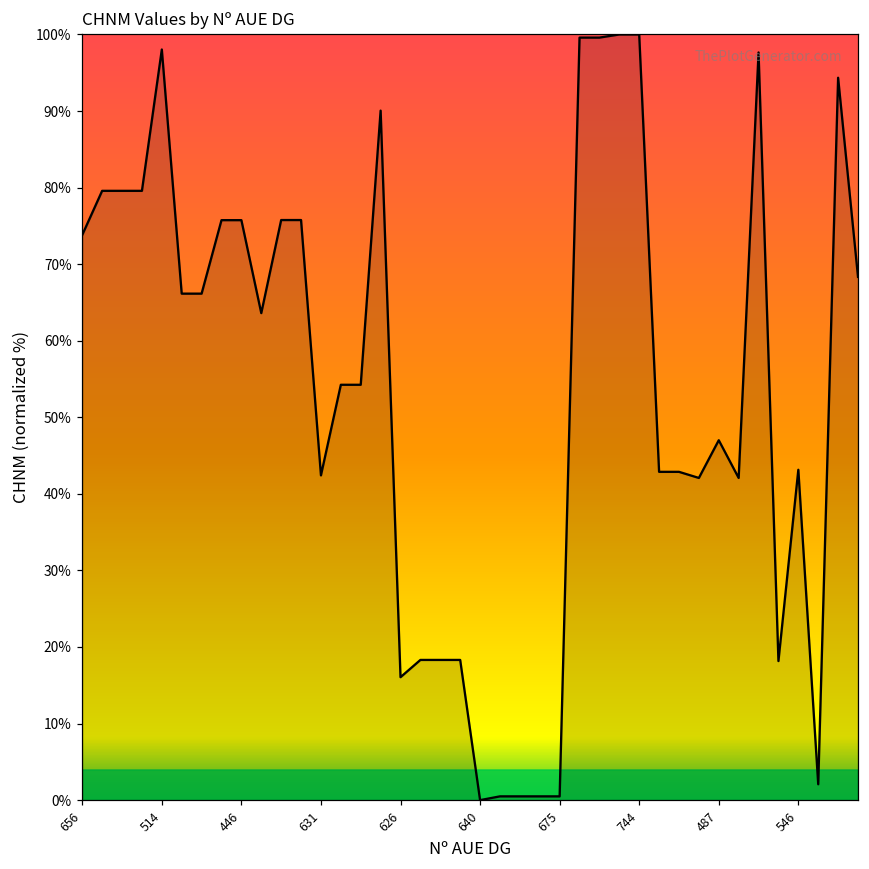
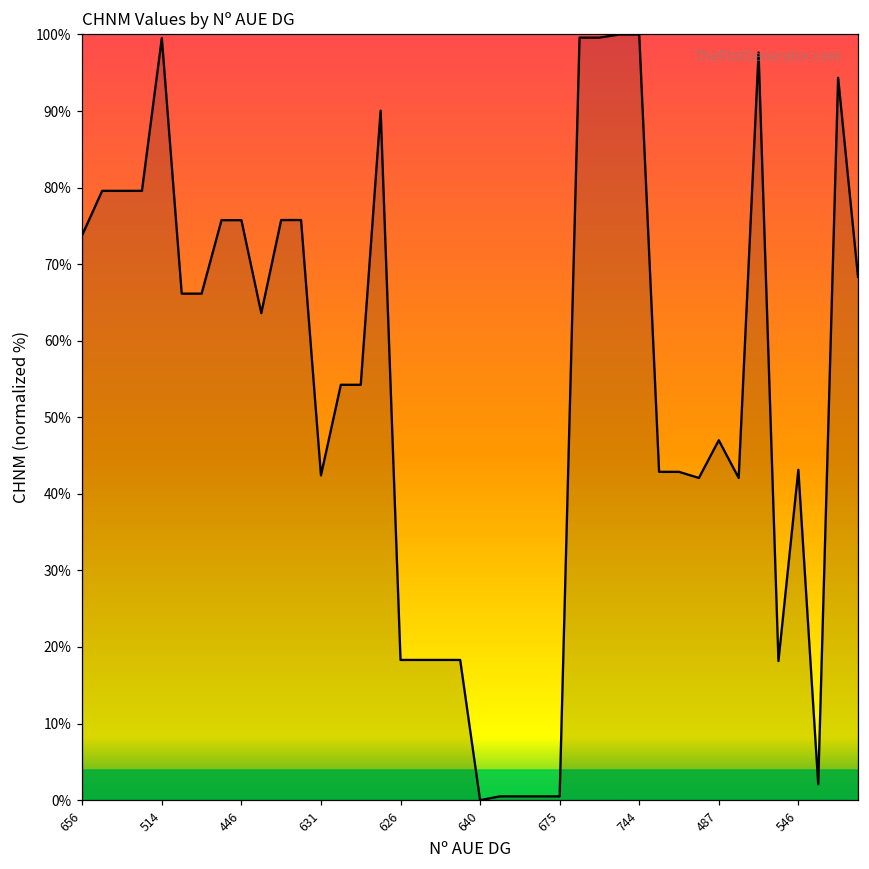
  {
    "656": "74%",
-   "514": "98%",
+   "514": "100%",
    "446": "76%",
    "631": "42%",
-   "626": "16%",
+   "626": "18%",
    "744": "100%",
    "487": "47%",
    "546": "43%"
  }
